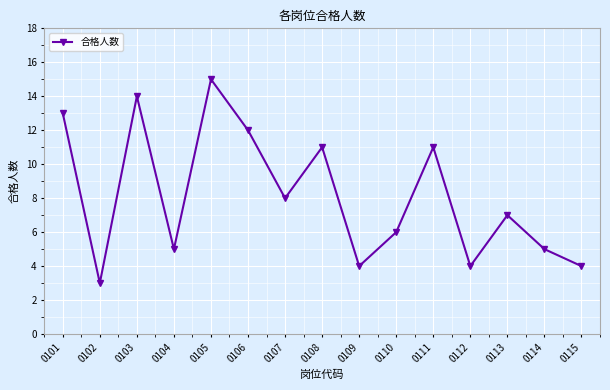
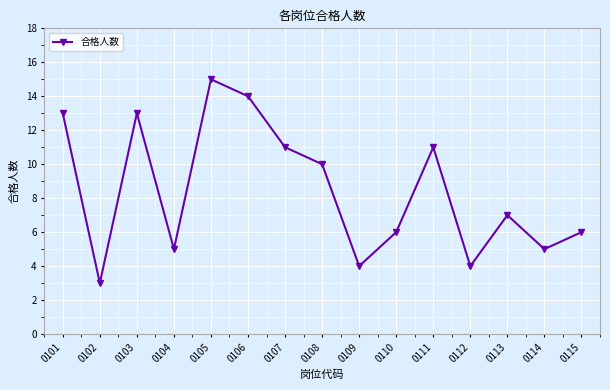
  {
    "0101": 13,
    "0102": 3,
-   "0103": 14,
+   "0103": 13,
    "0104": 5,
    "0105": 15,
-   "0106": 12,
-   "0107": 8,
-   "0108": 11,
+   "0106": 14,
+   "0107": 11,
+   "0108": 10,
    "0109": 4,
    "0110": 6,
    "0111": 11,
    "0112": 4,
    "0113": 7,
    "0114": 5,
-   "0115": 4
+   "0115": 6
  }
